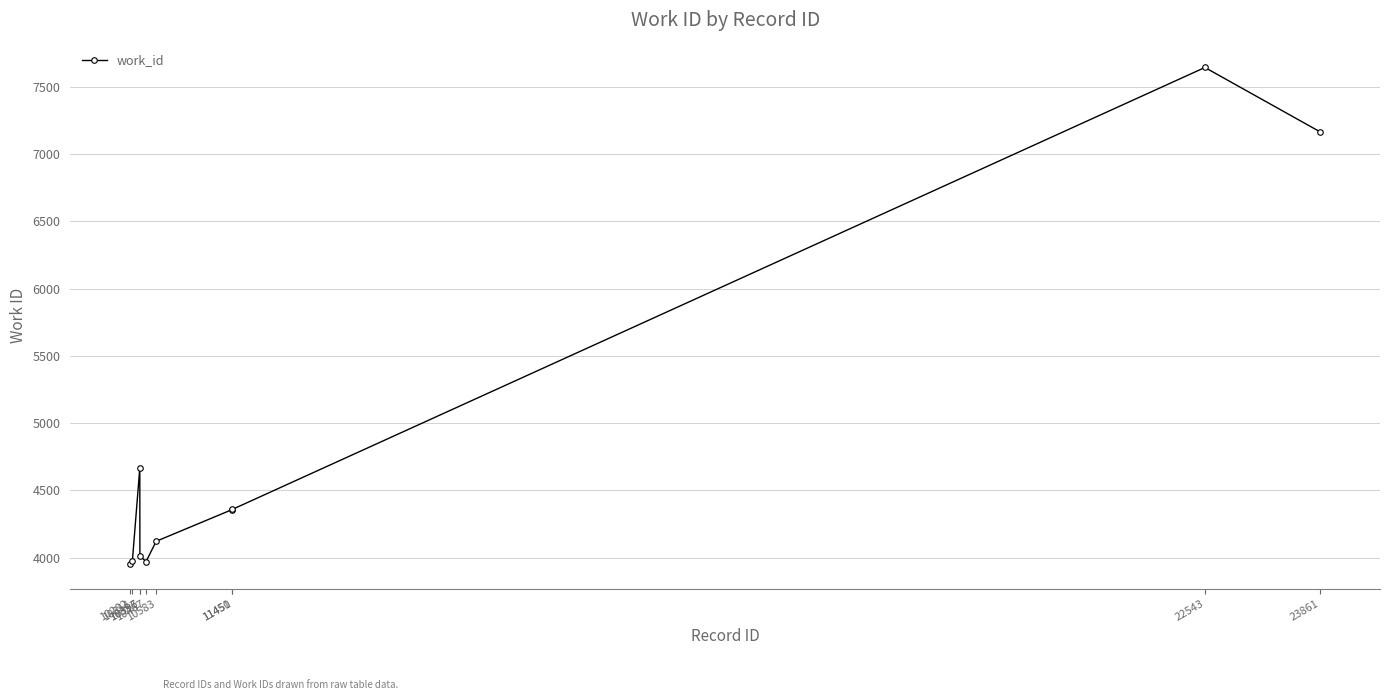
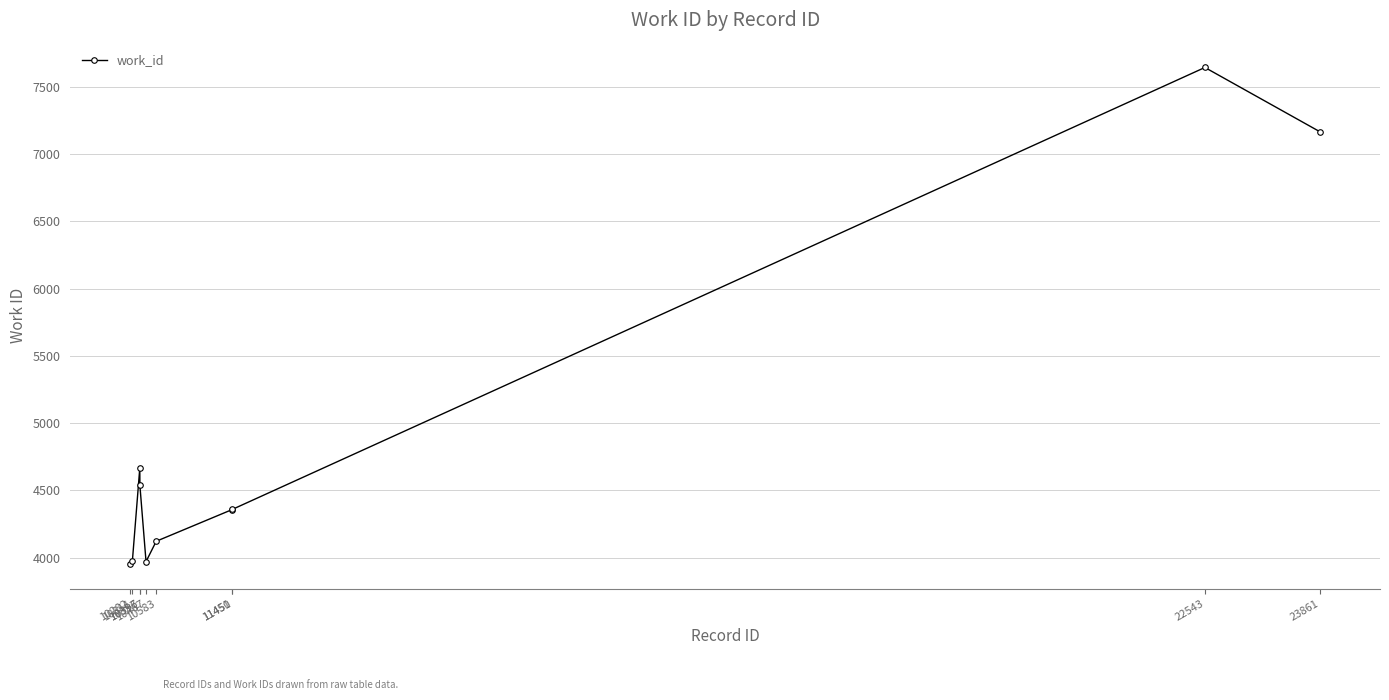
  {
    "10282": 3950,
    "10311": 3970,
    "10396": 4670,
-   "10397": 4010,
+   "10397": 4540,
    "10467": 3970,
    "10583": 4120,
    "11450": 4360,
    "11451": 4360,
    "22543": 7640,
    "23861": 7160
  }
